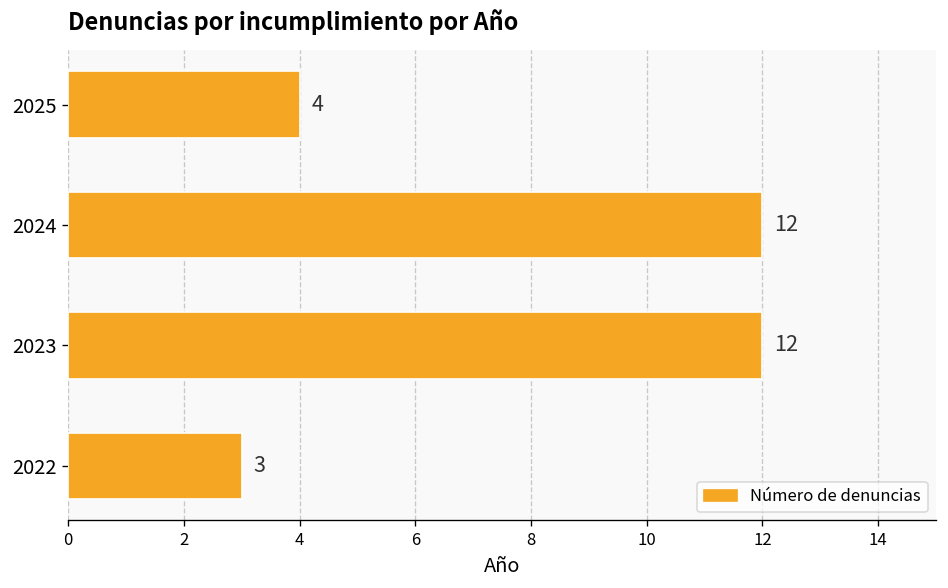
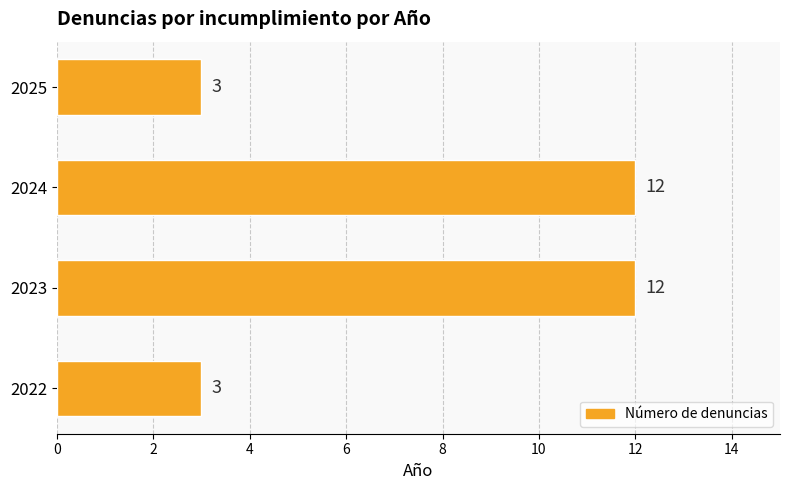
  {
-   "2025": 4,
+   "2025": 3,
    "2024": 12,
    "2023": 12,
    "2022": 3
  }
